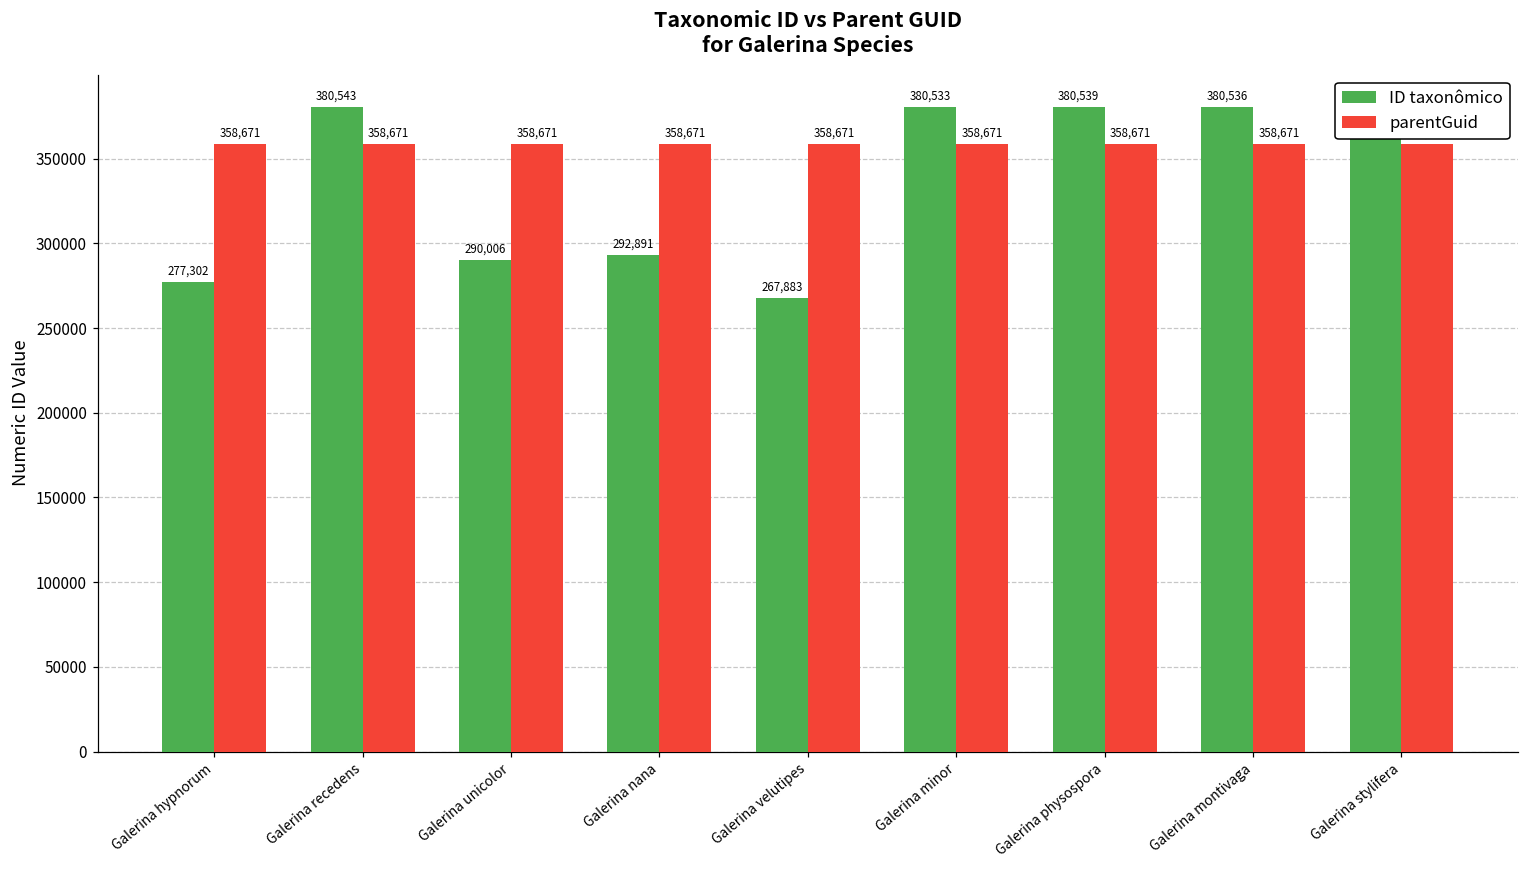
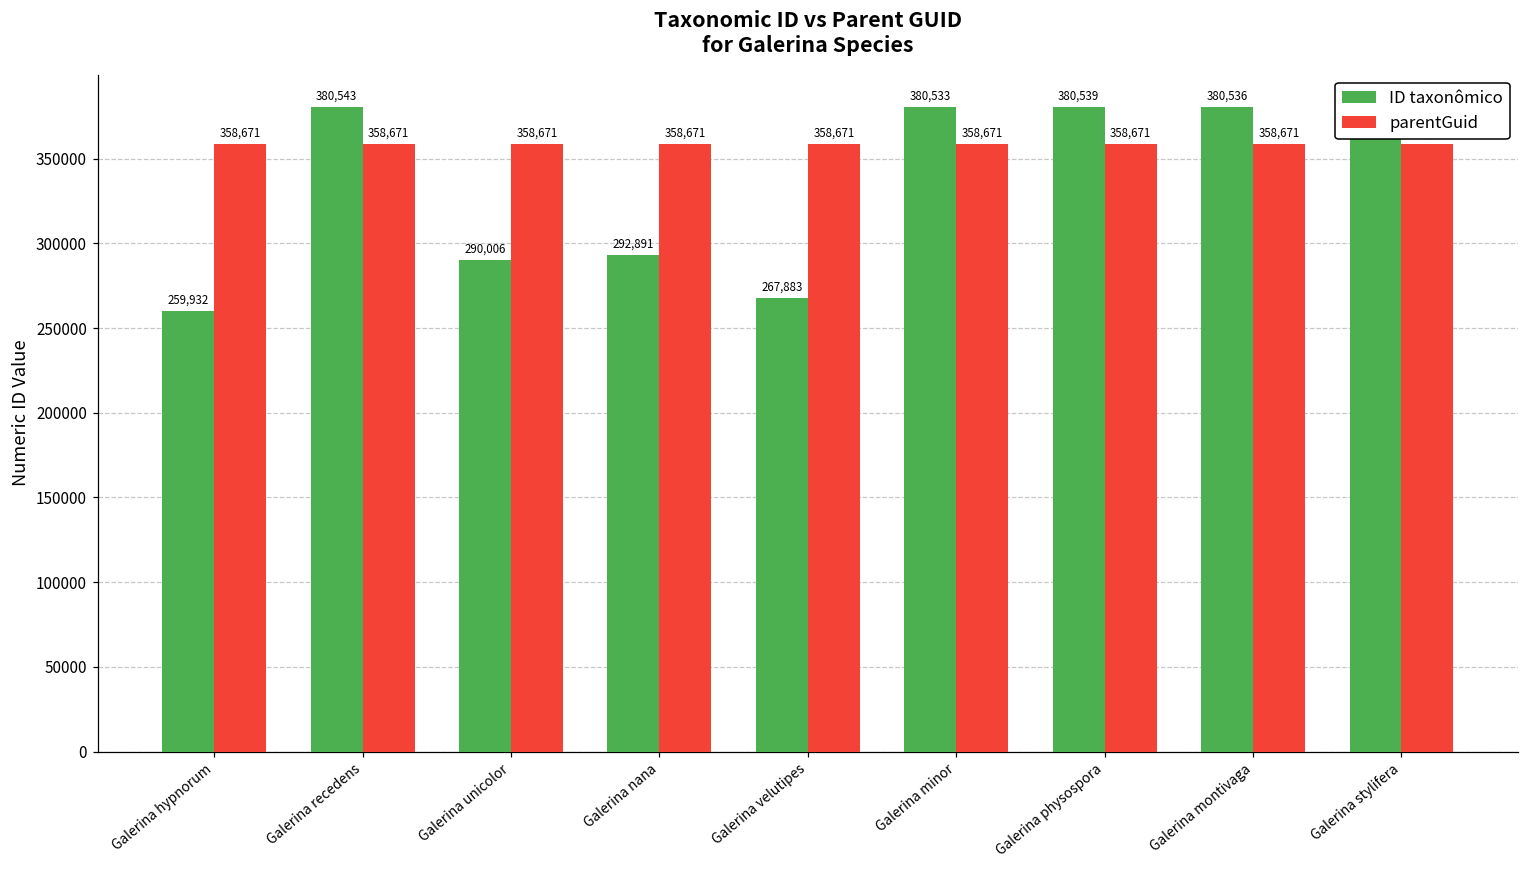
  {
    "ID taxonômico": {
-     "Galerina hypnorum": "277,302",
+     "Galerina hypnorum": "259,932",
      "Galerina recedens": "380,543",
      "Galerina unicolor": "290,006",
      "Galerina nana": "292,891",
      "Galerina velutipes": "267,883",
      "Galerina minor": "380,533",
      "Galerina physospora": "380,539",
      "Galerina montivaga": "380,536"
    },
    "parentGuid": {
      "Galerina hypnorum": "358,671",
      "Galerina recedens": "358,671",
      "Galerina unicolor": "358,671",
      "Galerina nana": "358,671",
      "Galerina velutipes": "358,671",
      "Galerina minor": "358,671",
      "Galerina physospora": "358,671",
      "Galerina montivaga": "358,671"
    }
  }
